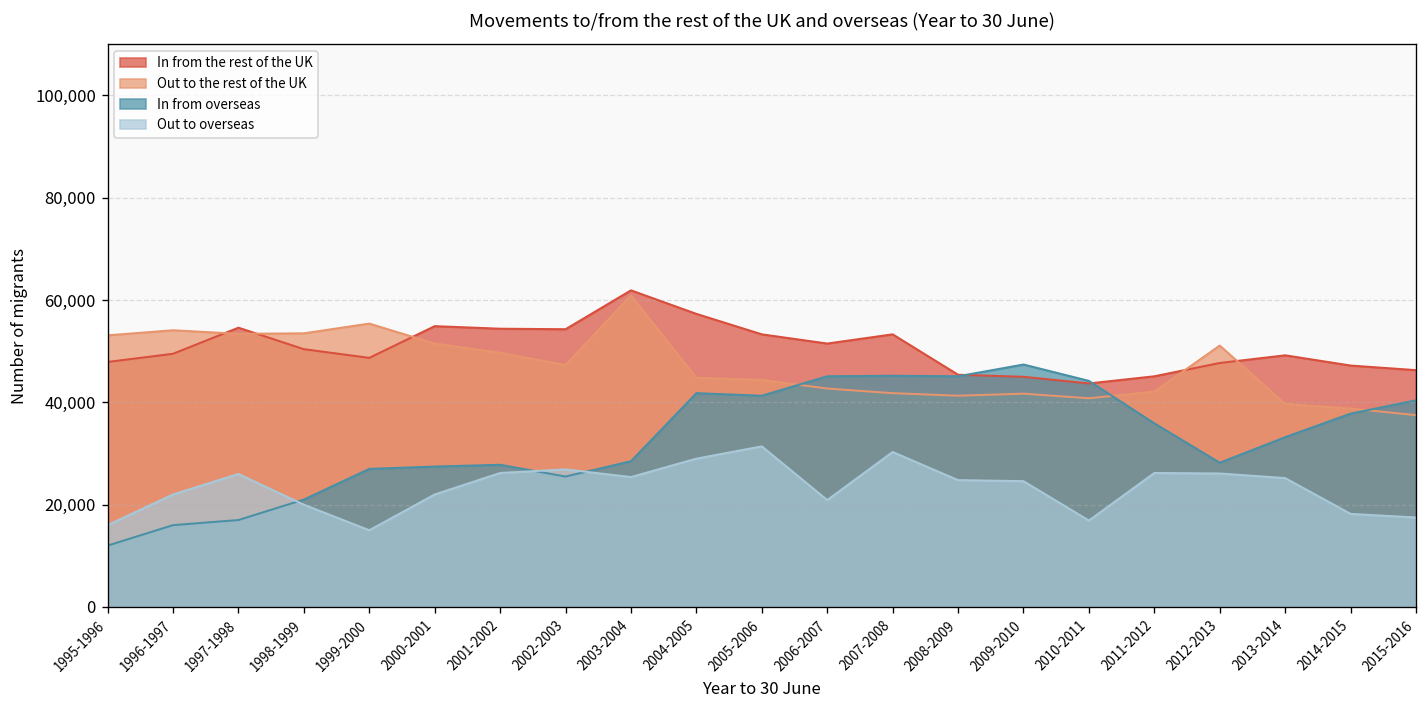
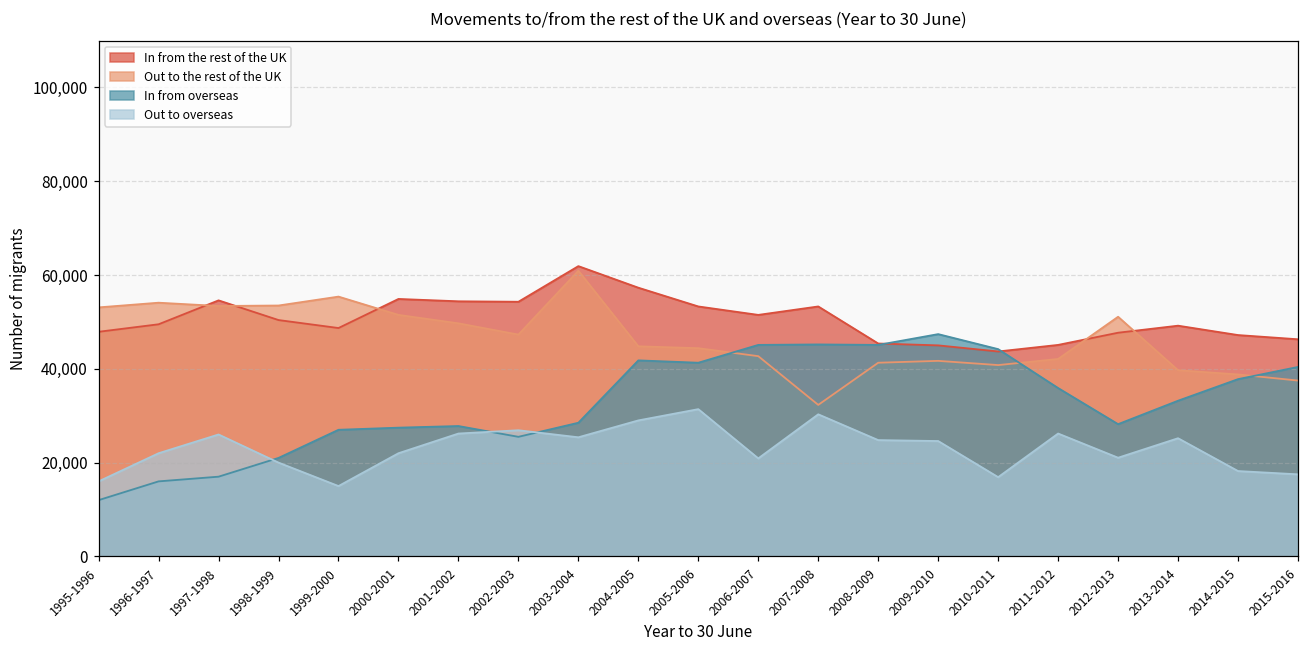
  {
    "In from the rest of the UK": {
      "1995-1996": "48,000",
      "1996-1997": "50,000",
      "1997-1998": "55,000",
      "1998-1999": "50,000",
      "1999-2000": "49,000",
      "2000-2001": "55,000",
      "2001-2002": "54,000",
      "2002-2003": "54,000",
      "2003-2004": "62,000",
      "2004-2005": "57,000",
      "2005-2006": "53,000",
      "2006-2007": "52,000",
      "2007-2008": "53,000",
      "2009-2010": "45,000",
      "2011-2012": "45,000",
      "2012-2013": "48,000",
      "2013-2014": "49,000",
      "2014-2015": "47,000",
      "2015-2016": "46,000"
    },
    "Out to the rest of the UK": {
      "1995-1996": "53,000",
      "1996-1997": "54,000",
      "1997-1998": "53,000",
      "1998-1999": "54,000",
      "1999-2000": "55,000",
      "2000-2001": "52,000",
      "2001-2002": "50,000",
      "2002-2003": "47,000",
      "2003-2004": "61,000",
      "2004-2005": "45,000",
      "2005-2006": "44,000",
      "2006-2007": "43,000",
-     "2007-2008": "42,000",
+     "2007-2008": "32,000",
      "2008-2009": "41,000",
      "2009-2010": "42,000",
      "2010-2011": "41,000",
      "2011-2012": "42,000",
      "2012-2013": "51,000",
      "2013-2014": "40,000",
      "2014-2015": "39,000",
      "2015-2016": "38,000"
    },
    "In from overseas": {
      "1995-1996": "12,000",
      "1996-1997": "16,000",
      "1997-1998": "17,000",
      "1998-1999": "21,000",
      "1999-2000": "27,000",
      "2000-2001": "27,000",
      "2001-2002": "28,000",
      "2002-2003": "26,000",
      "2003-2004": "29,000",
      "2004-2005": "42,000",
      "2005-2006": "41,000",
      "2006-2007": "45,000",
      "2007-2008": "45,000",
      "2009-2010": "47,000",
      "2011-2012": "36,000",
      "2012-2013": "28,000",
      "2013-2014": "33,000",
      "2014-2015": "38,000",
      "2015-2016": "40,000"
    },
    "Out to overseas": {
      "1995-1996": "16,000",
      "1996-1997": "22,000",
      "1997-1998": "26,000",
      "1998-1999": "20,000",
      "1999-2000": "15,000",
      "2000-2001": "22,000",
      "2001-2002": "26,000",
      "2002-2003": "27,000",
      "2003-2004": "25,000",
      "2004-2005": "29,000",
      "2005-2006": "31,000",
      "2006-2007": "21,000",
      "2007-2008": "30,000",
      "2008-2009": "25,000",
      "2009-2010": "25,000",
      "2010-2011": "17,000",
      "2011-2012": "26,000",
-     "2012-2013": "26,000",
+     "2012-2013": "21,000",
      "2013-2014": "25,000",
      "2014-2015": "18,000",
      "2015-2016": "18,000"
    }
  }
